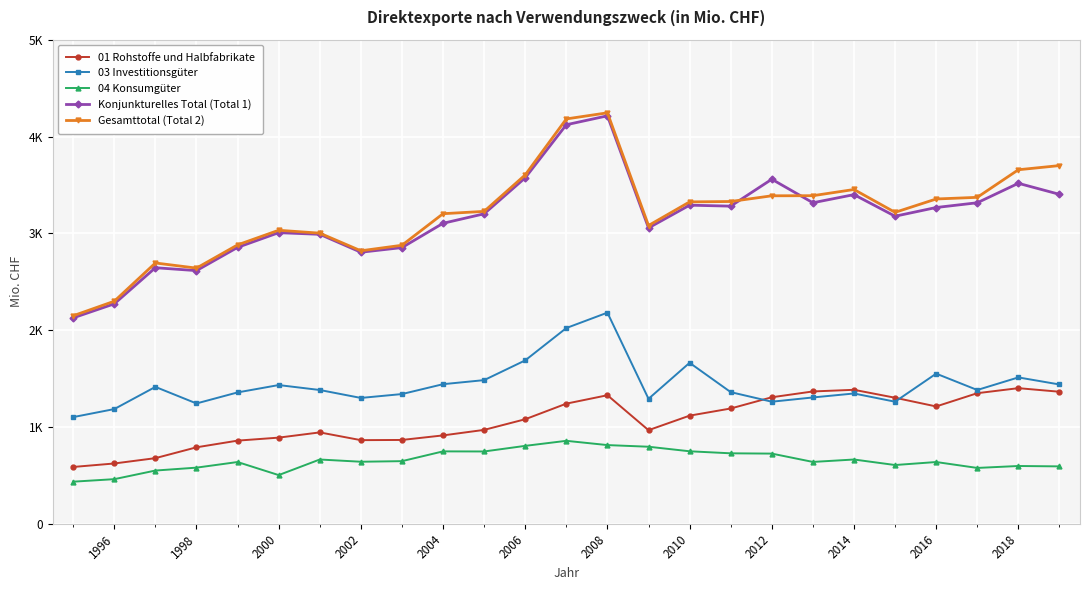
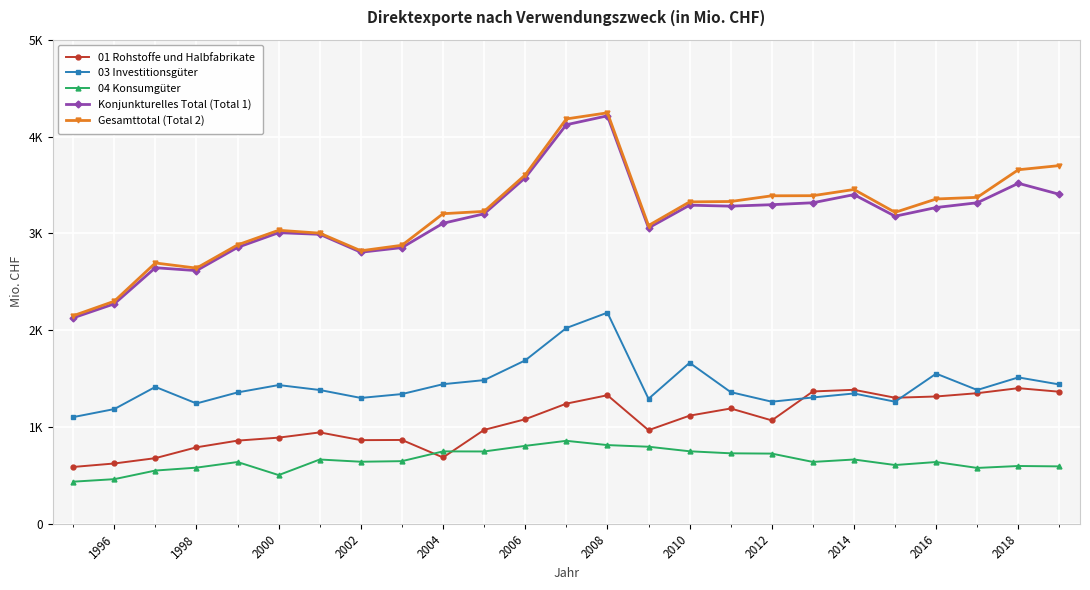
  {
    "01 Rohstoffe und Halbfabrikate": {
      "1996": 600,
      "1998": 800,
      "2000": 900,
      "2002": 900,
-     "2004": 900,
+     "2004": 700,
      "2006": 1100,
      "2008": 1300,
      "2010": 1100,
-     "2012": 1300,
+     "2012": 1100,
      "2014": 1400,
-     "2016": 1200,
+     "2016": 1300,
      "2018": 1400
    },
    "03 Investitionsgüter": {
      "1996": 1200,
      "1998": 1200,
      "2000": 1400,
      "2002": 1300,
      "2004": 1400,
      "2006": 1700,
      "2008": 2200,
      "2010": 1700,
      "2012": 1300,
      "2014": 1300,
      "2016": 1600,
      "2018": 1500
    },
    "04 Konsumgüter": {
      "1996": 500,
      "1998": 600,
      "2000": 500,
      "2002": 600,
      "2004": 700,
      "2006": 800,
      "2008": 800,
      "2010": 700,
      "2012": 700,
      "2014": 700,
      "2016": 600,
      "2018": 600
    },
    "Konjunkturelles Total (Total 1)": {
      "1996": 2300,
      "2004": 3100,
      "2006": 3600,
      "2008": 4200,
      "2010": 3300,
-     "2012": 3600,
+     "2012": 3300,
      "2014": 3400,
      "2016": 3300,
      "2018": 3500
    },
    "Gesamttotal (Total 2)": {
      "1996": 2300,
      "2004": 3200,
      "2006": 3600,
      "2008": 4200,
      "2010": 3300,
      "2012": 3400,
      "2014": 3500,
      "2016": 3400,
      "2018": 3700
    }
  }
